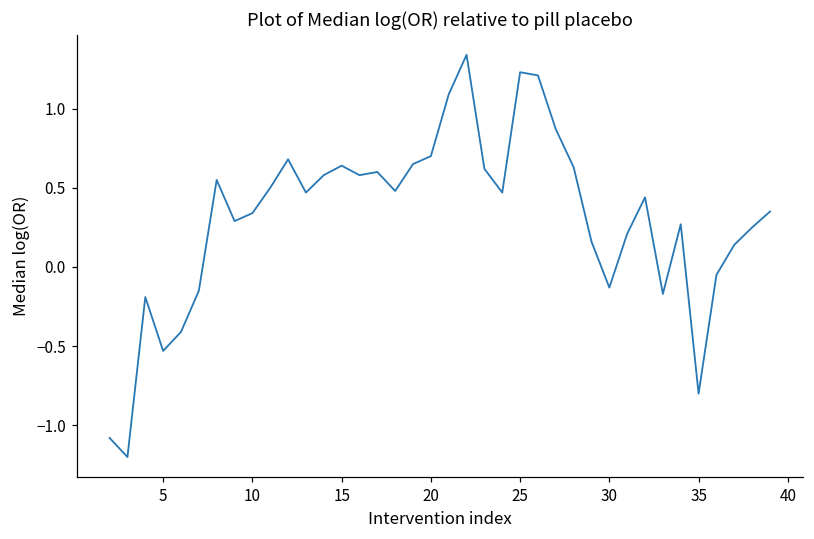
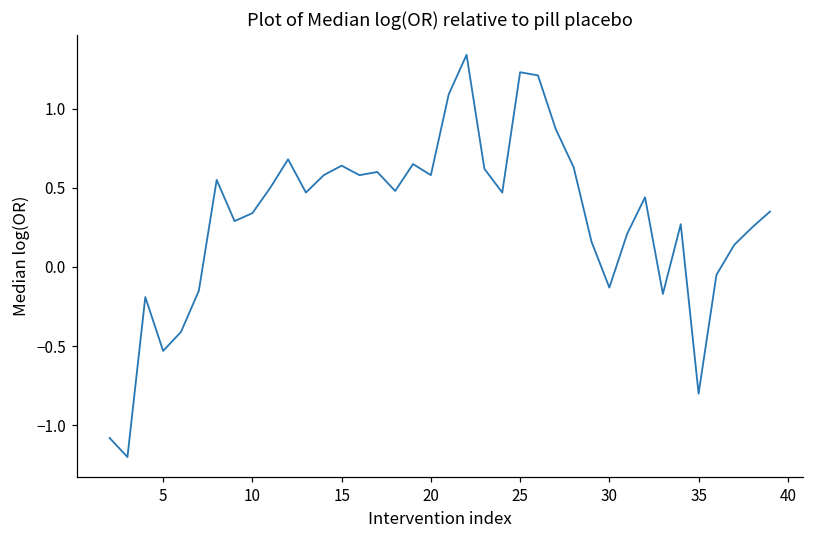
  {
    "5": -0.53,
    "10": 0.34,
    "15": 0.64,
-   "20": 0.70,
+   "20": 0.58,
    "25": 1.23,
    "30": -0.13,
    "35": -0.80
  }
